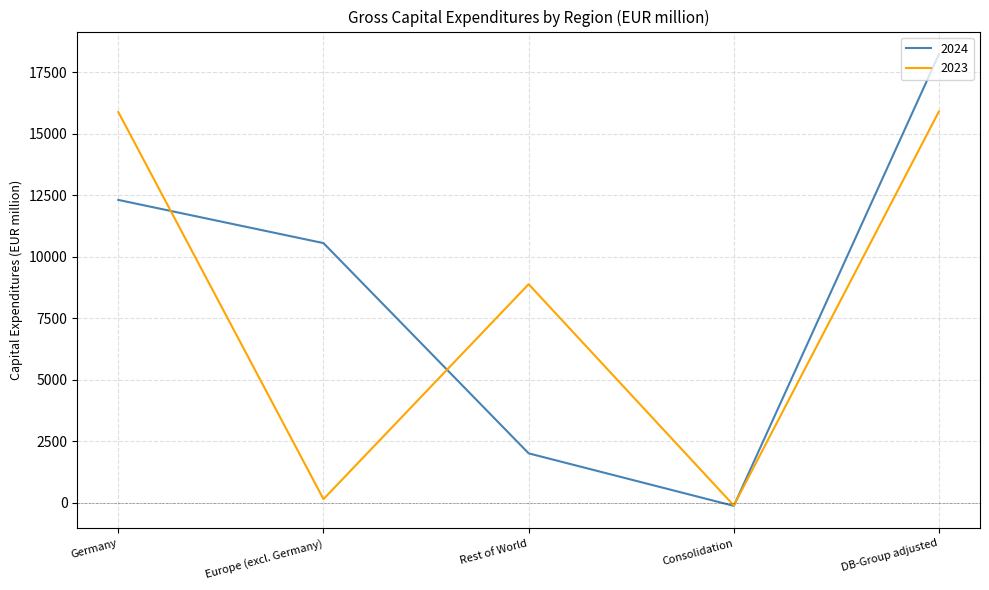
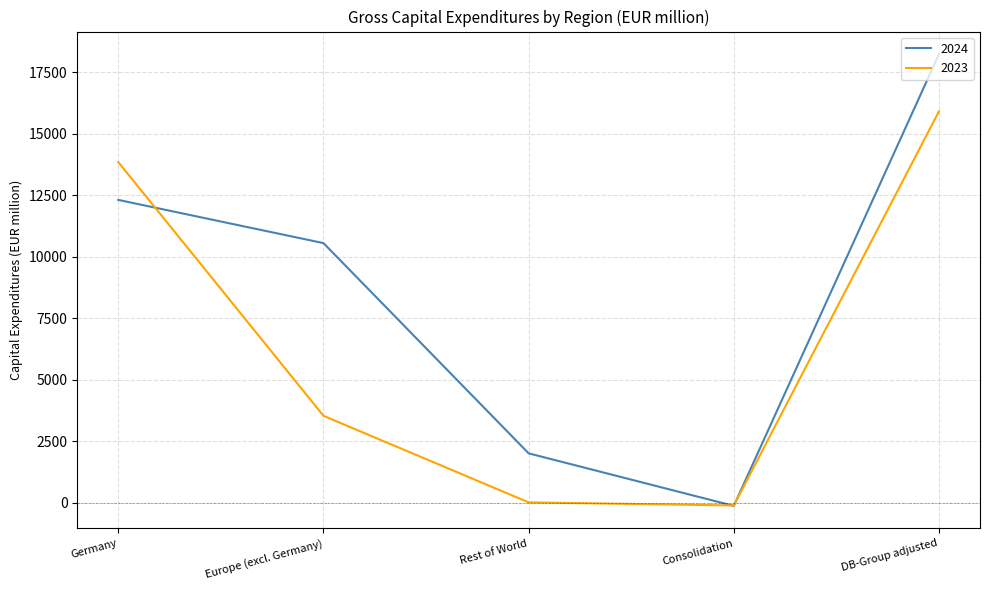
  {
    "2024": {
      "Germany": 12300,
      "Europe (excl. Germany)": 10600,
      "Rest of World": 2000
    },
    "2023": {
-     "Germany": 15900,
-     "Europe (excl. Germany)": 100,
-     "Rest of World": 8900,
+     "Germany": 13900,
+     "Europe (excl. Germany)": 3500,
+     "Rest of World": 0,
      "DB-Group adjusted": 15900
    }
  }
